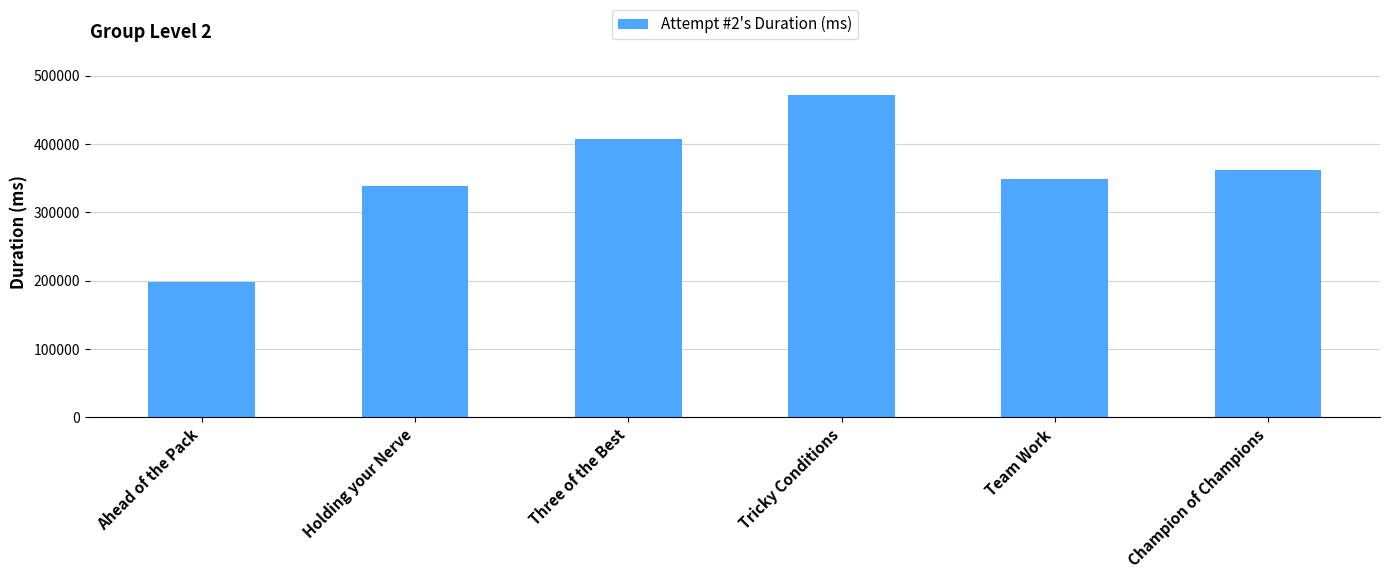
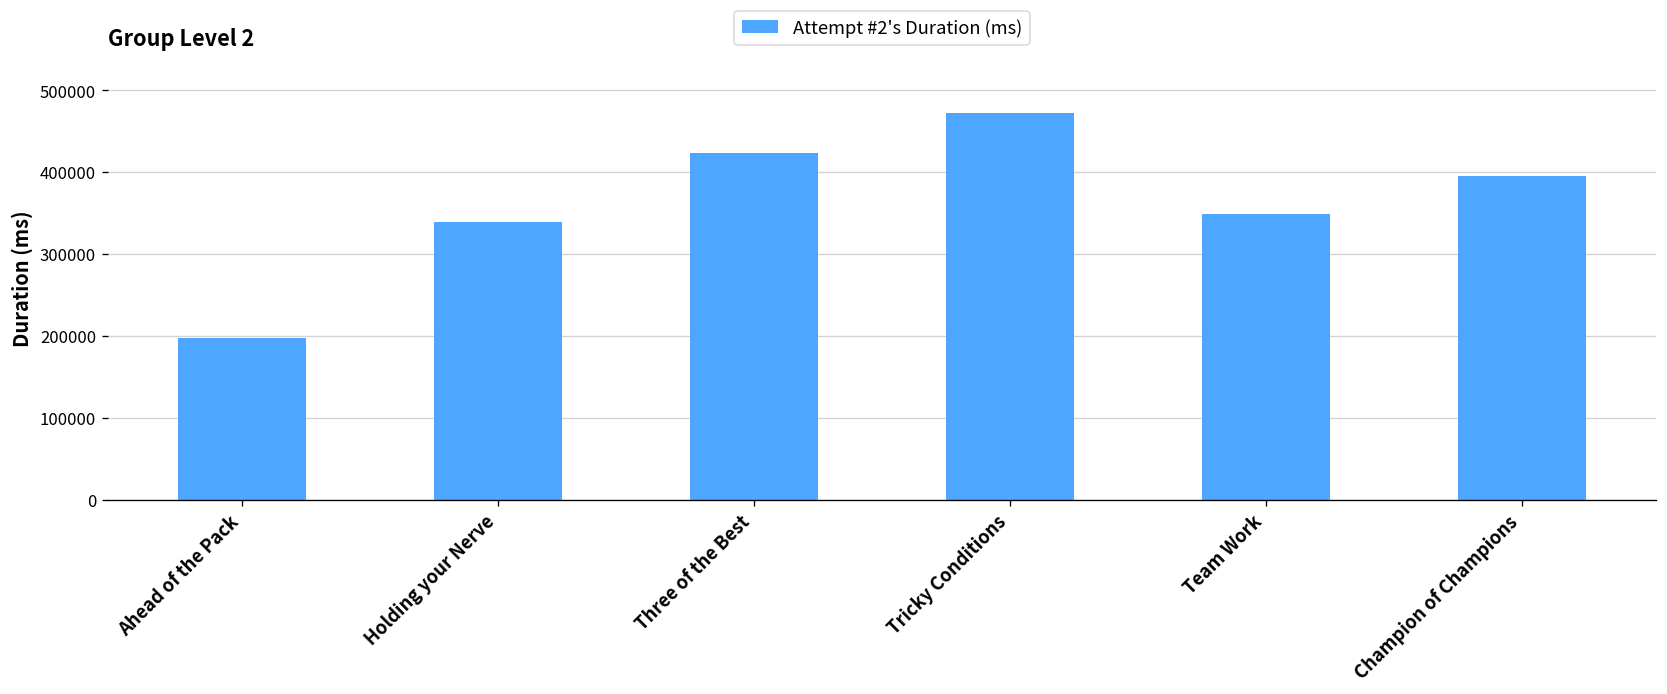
  {
    "Ahead of the Pack": 200000,
    "Holding your Nerve": 340000,
-   "Three of the Best": 410000,
+   "Three of the Best": 420000,
    "Tricky Conditions": 470000,
    "Team Work": 350000,
-   "Champion of Champions": 360000
+   "Champion of Champions": 390000
  }
